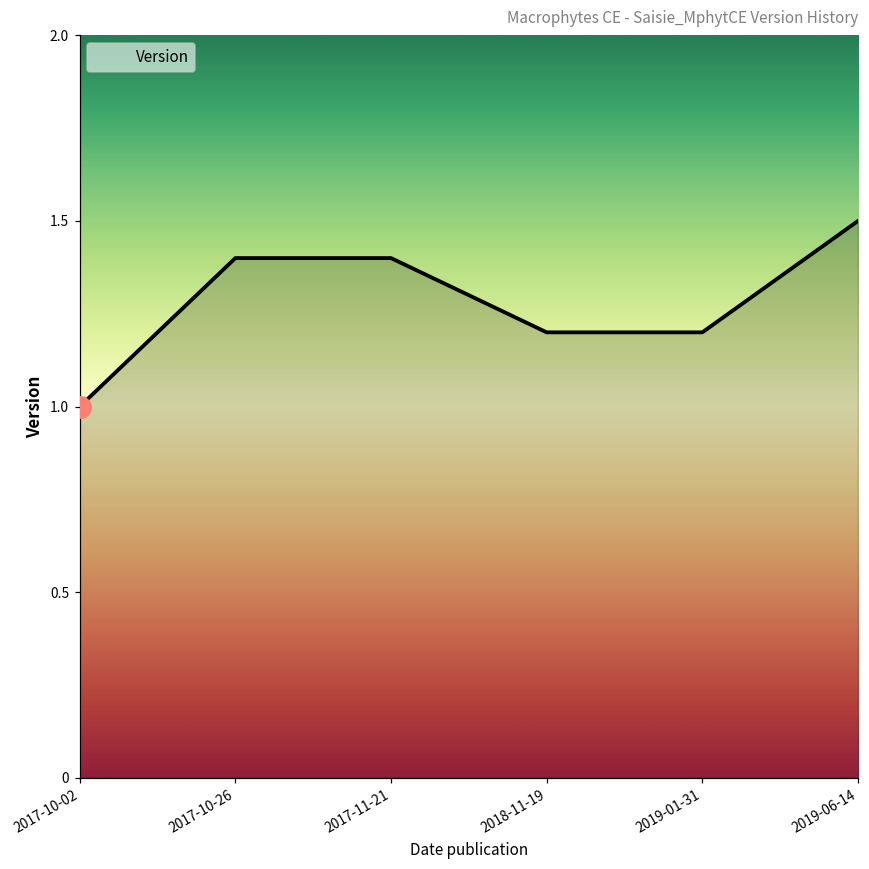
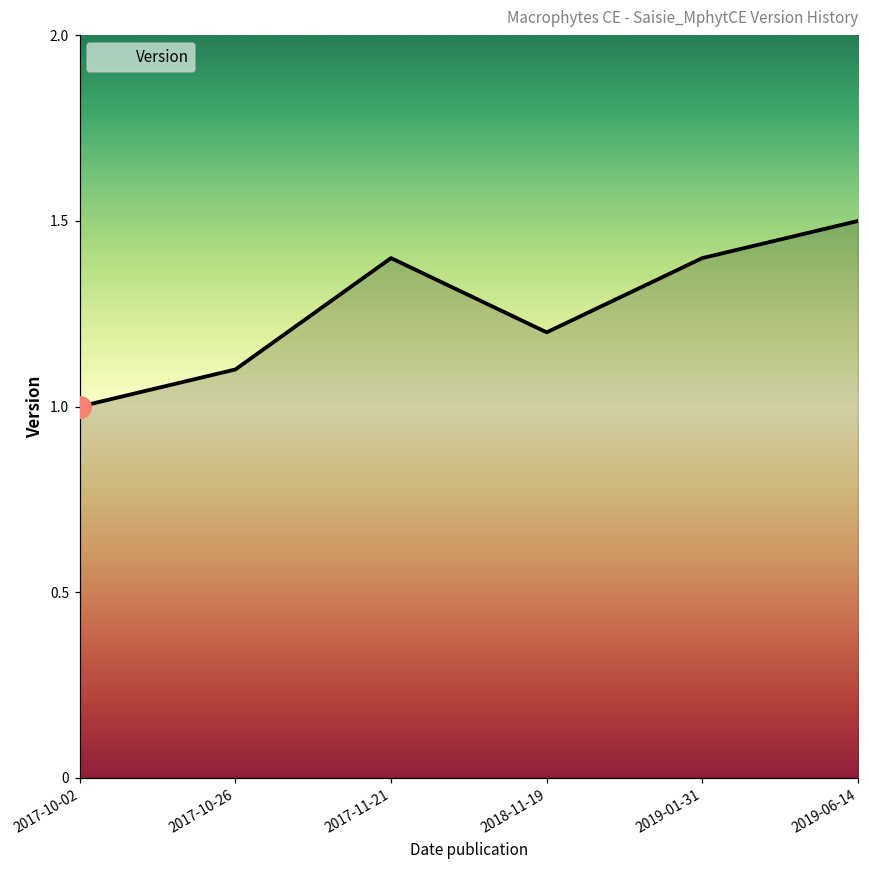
  {
    "Version": {
-     "2017-10-26": 1.4,
+     "2017-10-26": 1.1,
      "2017-11-21": 1.4,
      "2018-11-19": 1.2,
-     "2019-01-31": 1.2,
+     "2019-01-31": 1.4,
      "2019-06-14": 1.5
    }
  }
